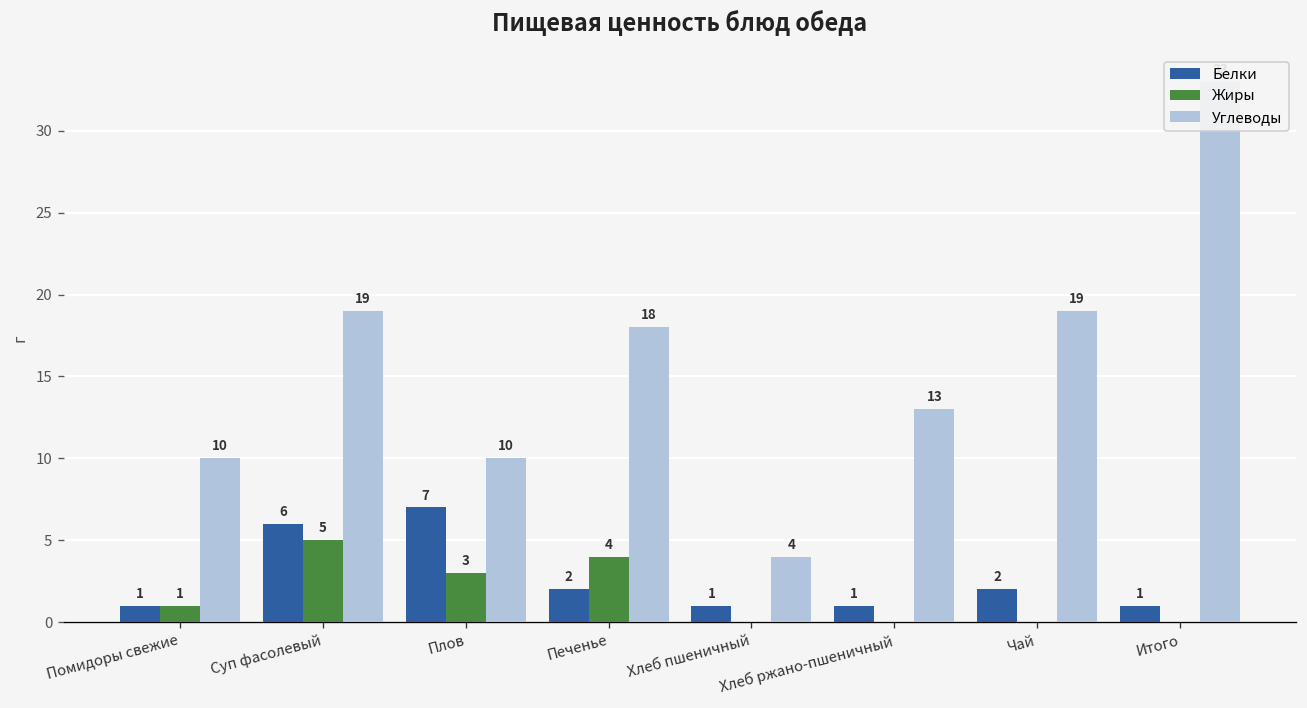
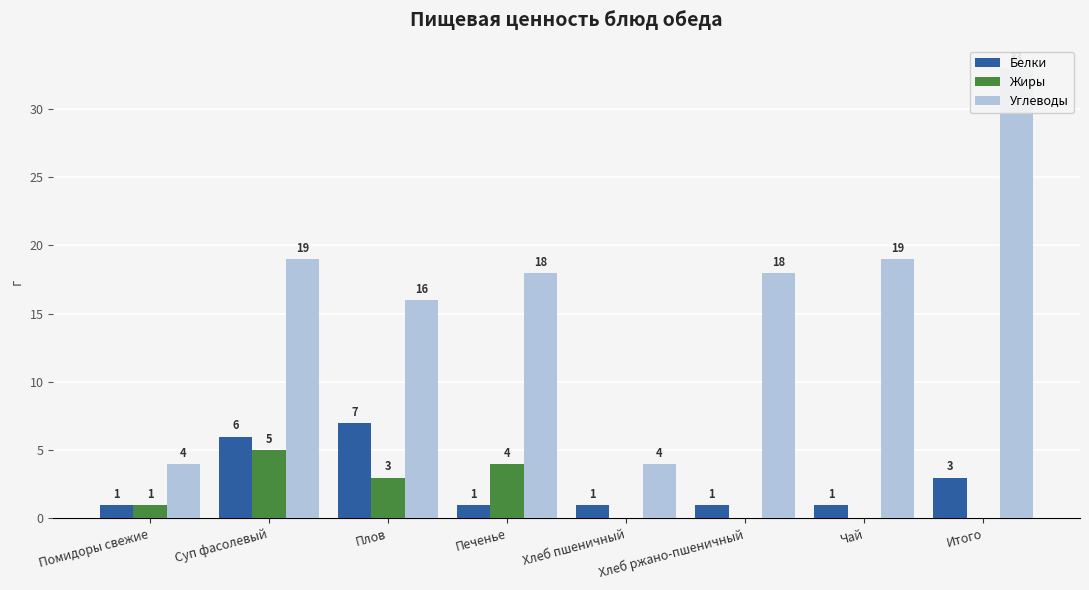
  {
    "Белки": {
      "Помидоры свежие": 1,
      "Суп фасолевый": 6,
      "Плов": 7,
-     "Печенье": 2,
+     "Печенье": 1,
      "Хлеб пшеничный": 1,
      "Хлеб ржано-пшеничный": 1,
-     "Чай": 2,
-     "Итого": 1
+     "Чай": 1,
+     "Итого": 3
    },
    "Жиры": {
      "Помидоры свежие": 1,
      "Суп фасолевый": 5,
      "Плов": 3,
      "Печенье": 4
    },
    "Углеводы": {
-     "Помидоры свежие": 10,
+     "Помидоры свежие": 4,
      "Суп фасолевый": 19,
-     "Плов": 10,
+     "Плов": 16,
      "Печенье": 18,
      "Хлеб пшеничный": 4,
-     "Хлеб ржано-пшеничный": 13,
+     "Хлеб ржано-пшеничный": 18,
      "Чай": 19
    }
  }
